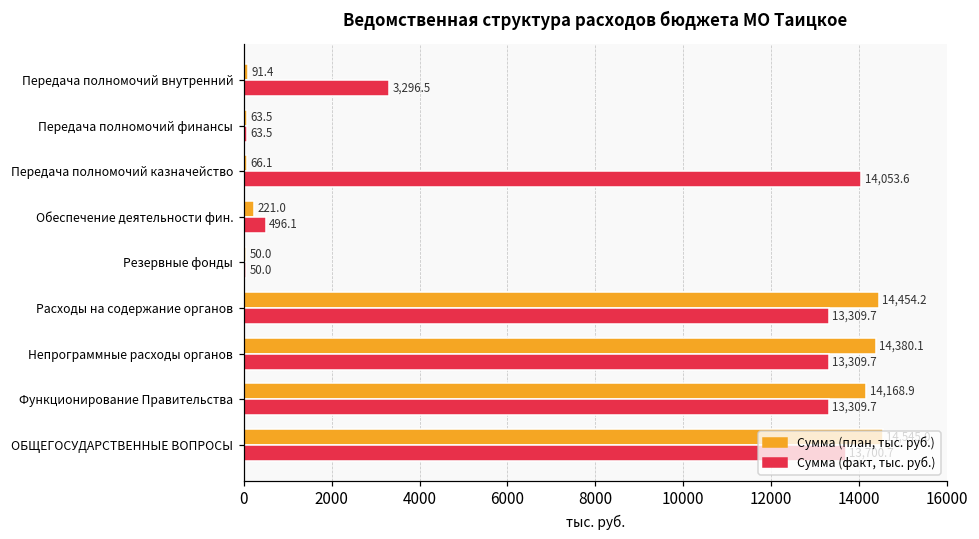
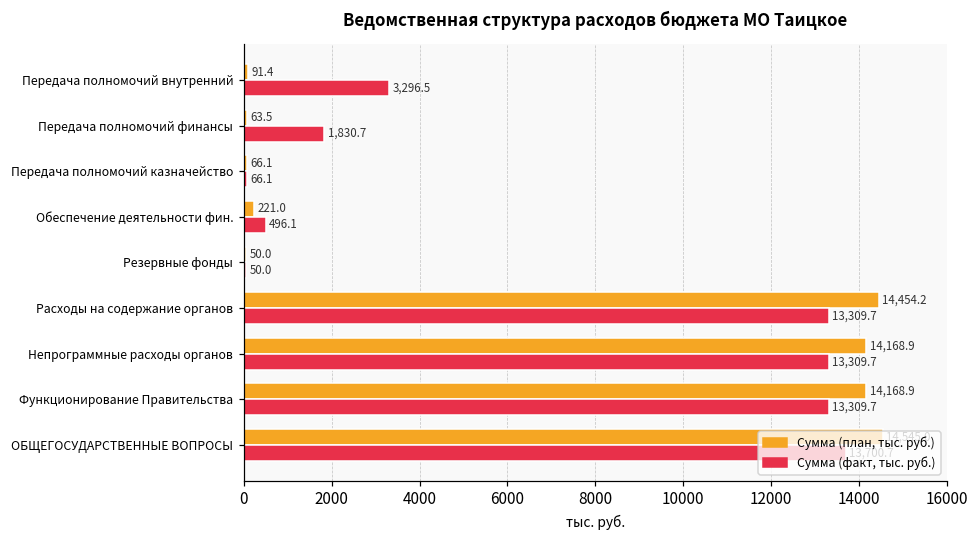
  {
    "Сумма (план, тыс. руб.)": {
      "Передача полномочий внутренний": "91.4",
      "Передача полномочий финансы": "63.5",
      "Передача полномочий казначейство": "66.1",
      "Обеспечение деятельности фин.": "221.0",
      "Резервные фонды": "50.0",
      "Расходы на содержание органов": "14,454.2",
-     "Непрограммные расходы органов": "14,380.1",
+     "Непрограммные расходы органов": "14,168.9",
      "Функционирование Правительства": "14,168.9"
    },
    "Сумма (факт, тыс. руб.)": {
      "Передача полномочий внутренний": "3,296.5",
-     "Передача полномочий финансы": "63.5",
-     "Передача полномочий казначейство": "14,053.6",
+     "Передача полномочий финансы": "1,830.7",
+     "Передача полномочий казначейство": "66.1",
      "Обеспечение деятельности фин.": "496.1",
      "Резервные фонды": "50.0",
      "Расходы на содержание органов": "13,309.7",
      "Непрограммные расходы органов": "13,309.7",
      "Функционирование Правительства": "13,309.7"
    }
  }
